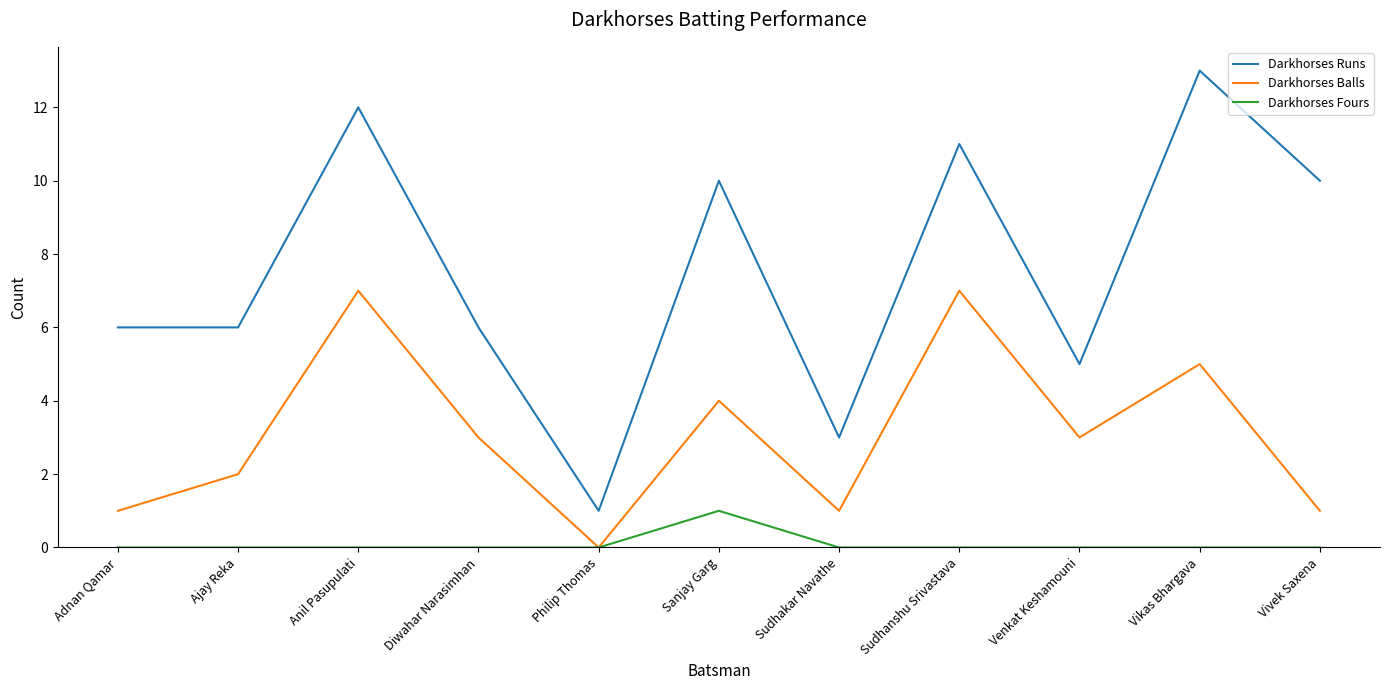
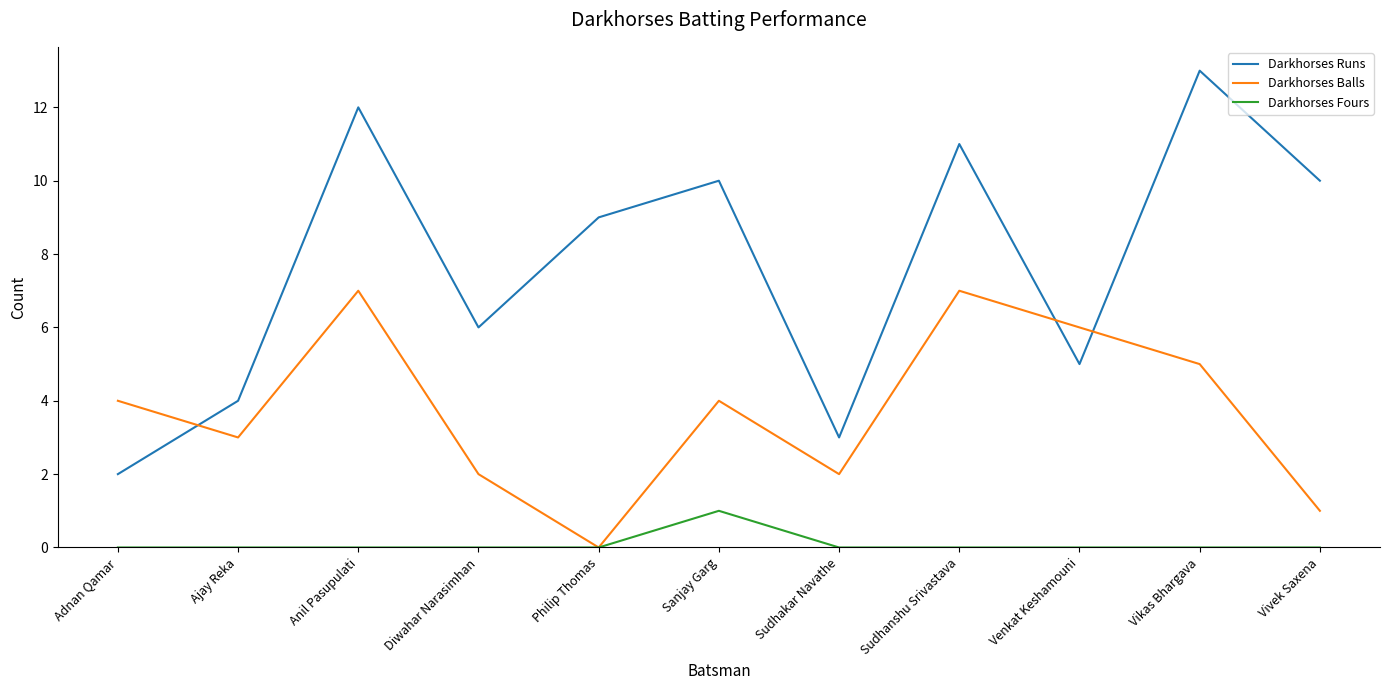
  {
    "Darkhorses Runs": {
-     "Adnan Qamar": 6,
-     "Ajay Reka": 6,
+     "Adnan Qamar": 2,
+     "Ajay Reka": 4,
      "Anil Pasupulati": 12,
      "Diwahar Narasimhan": 6,
-     "Philip Thomas": 1,
+     "Philip Thomas": 9,
      "Sanjay Garg": 10,
      "Sudhakar Navathe": 3,
      "Sudhanshu Srivastava": 11,
      "Venkat Keshamouni": 5,
      "Vikas Bhargava": 13,
      "Vivek Saxena": 10
    },
    "Darkhorses Balls": {
-     "Adnan Qamar": 1,
-     "Ajay Reka": 2,
+     "Adnan Qamar": 4,
+     "Ajay Reka": 3,
      "Anil Pasupulati": 7,
-     "Diwahar Narasimhan": 3,
+     "Diwahar Narasimhan": 2,
      "Sanjay Garg": 4,
-     "Sudhakar Navathe": 1,
+     "Sudhakar Navathe": 2,
      "Sudhanshu Srivastava": 7,
-     "Venkat Keshamouni": 3,
+     "Venkat Keshamouni": 6,
      "Vikas Bhargava": 5,
      "Vivek Saxena": 1
    },
    "Darkhorses Fours": {
      "Adnan Qamar": 0,
      "Ajay Reka": 0,
      "Anil Pasupulati": 0,
      "Diwahar Narasimhan": 0,
      "Sanjay Garg": 1,
      "Sudhakar Navathe": 0,
      "Sudhanshu Srivastava": 0,
      "Venkat Keshamouni": 0,
      "Vikas Bhargava": 0,
      "Vivek Saxena": 0
    }
  }
